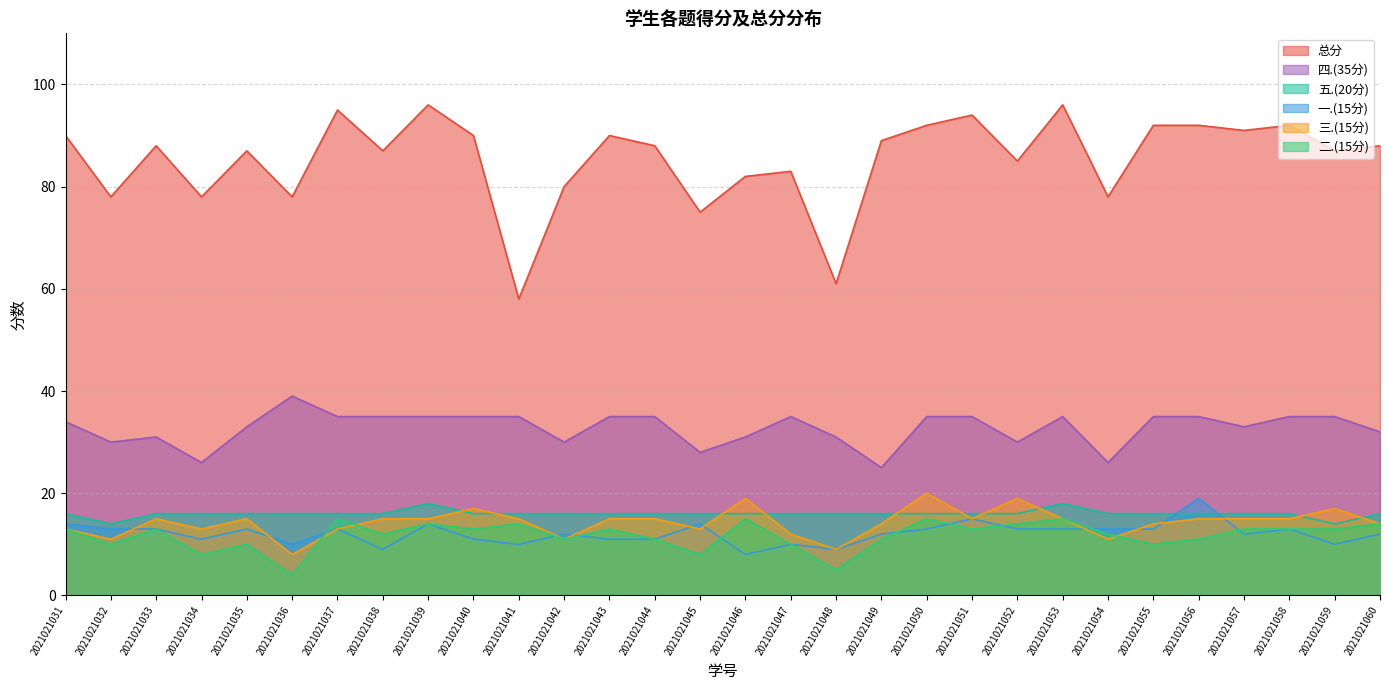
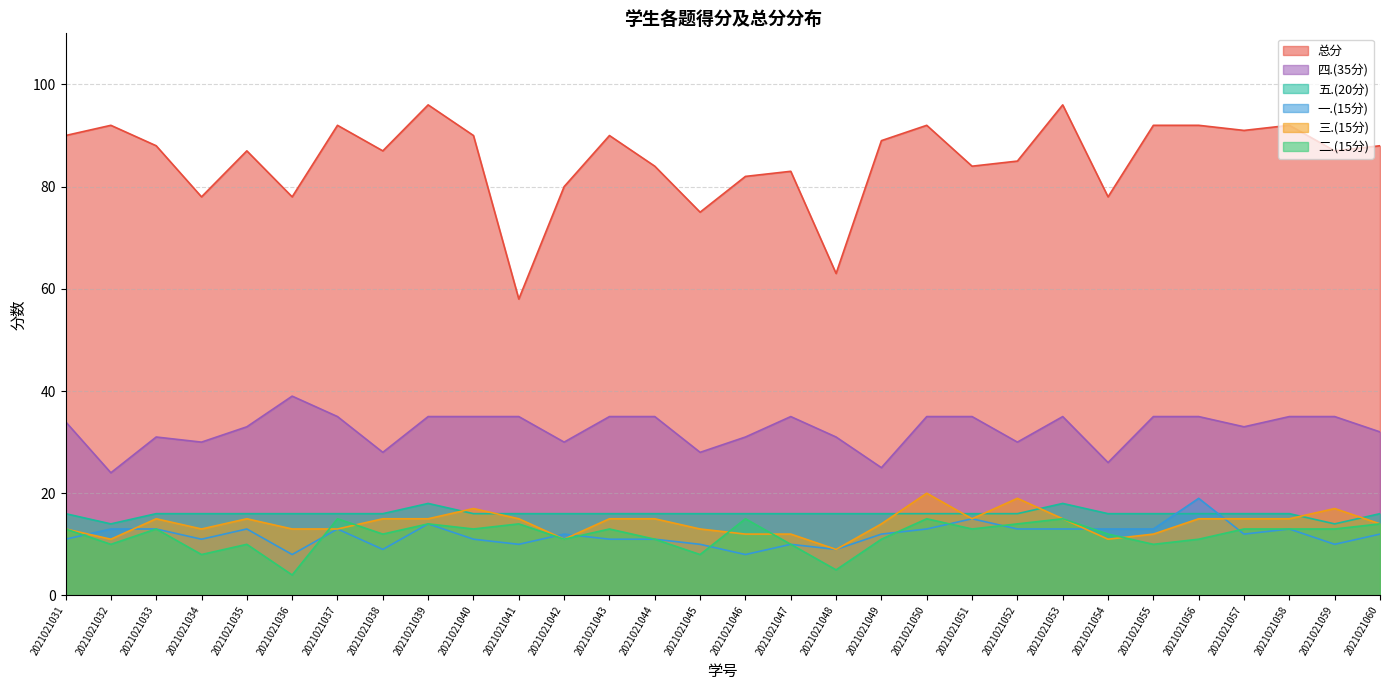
  {
    "总分": {
      "2021021031": 90,
-     "2021021032": 78,
+     "2021021032": 92,
      "2021021033": 88,
      "2021021034": 78,
      "2021021035": 87,
      "2021021036": 78,
-     "2021021037": 95,
+     "2021021037": 92,
      "2021021038": 87,
      "2021021039": 96,
      "2021021040": 90,
      "2021021041": 58,
      "2021021042": 80,
      "2021021043": 90,
-     "2021021044": 88,
+     "2021021044": 84,
      "2021021045": 75,
      "2021021046": 82,
      "2021021047": 83,
-     "2021021048": 61,
+     "2021021048": 63,
      "2021021049": 89,
      "2021021050": 92,
-     "2021021051": 94,
+     "2021021051": 84,
      "2021021052": 85,
      "2021021053": 96,
      "2021021054": 78,
      "2021021055": 92,
      "2021021056": 92,
      "2021021057": 91,
      "2021021060": 88
    },
    "四.(35分)": {
      "2021021031": 34,
-     "2021021032": 30,
+     "2021021032": 24,
      "2021021033": 31,
-     "2021021034": 26,
+     "2021021034": 30,
      "2021021035": 33,
      "2021021036": 39,
      "2021021037": 35,
-     "2021021038": 35,
+     "2021021038": 28,
      "2021021039": 35,
      "2021021040": 35,
      "2021021041": 35,
      "2021021042": 30,
      "2021021043": 35,
      "2021021044": 35,
      "2021021045": 28,
      "2021021046": 31,
      "2021021047": 35,
      "2021021048": 31,
      "2021021049": 25,
      "2021021050": 35,
      "2021021051": 35,
      "2021021052": 30,
      "2021021053": 35,
      "2021021054": 26,
      "2021021055": 35,
      "2021021056": 35,
      "2021021057": 33,
      "2021021058": 35,
      "2021021059": 35,
      "2021021060": 32
    },
    "一.(15分)": {
-     "2021021031": 14,
+     "2021021031": 11,
      "2021021032": 13,
      "2021021034": 11,
      "2021021035": 13,
-     "2021021036": 10,
+     "2021021036": 8,
      "2021021038": 9,
      "2021021040": 11,
      "2021021041": 10,
      "2021021042": 12,
      "2021021043": 11,
-     "2021021045": 14,
+     "2021021045": 10,
      "2021021046": 8,
      "2021021049": 12,
      "2021021050": 13,
      "2021021052": 13,
      "2021021053": 13,
      "2021021054": 13,
      "2021021055": 13,
      "2021021056": 19,
      "2021021057": 12,
      "2021021059": 10,
      "2021021060": 12
    },
    "三.(15分)": {
      "2021021032": 11,
      "2021021033": 15,
      "2021021034": 13,
      "2021021035": 15,
-     "2021021036": 8,
+     "2021021036": 13,
      "2021021038": 15,
      "2021021039": 15,
      "2021021040": 17,
      "2021021041": 15,
      "2021021043": 15,
      "2021021044": 15,
      "2021021045": 13,
-     "2021021046": 19,
+     "2021021046": 12,
      "2021021047": 12,
      "2021021049": 14,
      "2021021050": 20,
      "2021021052": 19,
      "2021021054": 11,
-     "2021021055": 14,
+     "2021021055": 12,
      "2021021056": 15,
      "2021021057": 15,
      "2021021058": 15,
      "2021021059": 17
    }
  }
